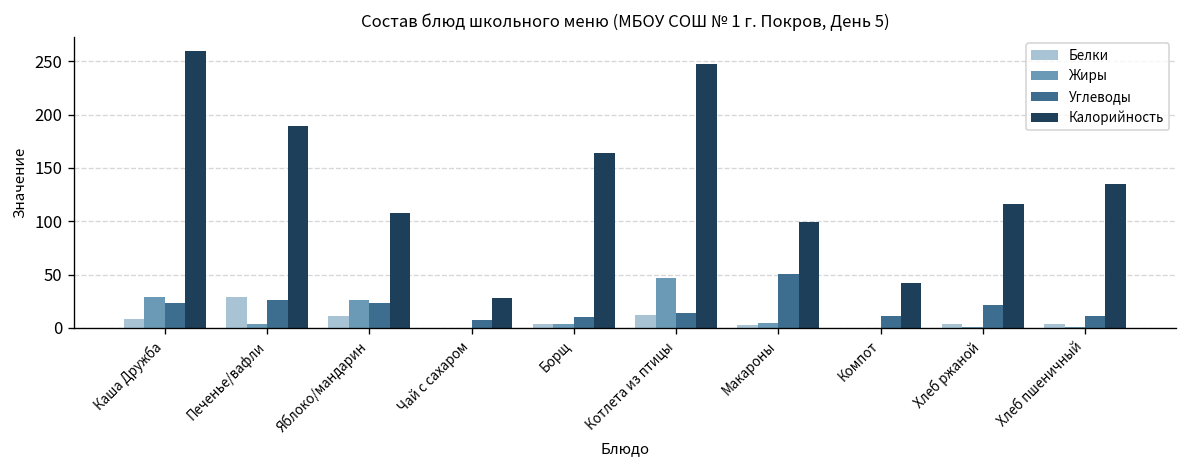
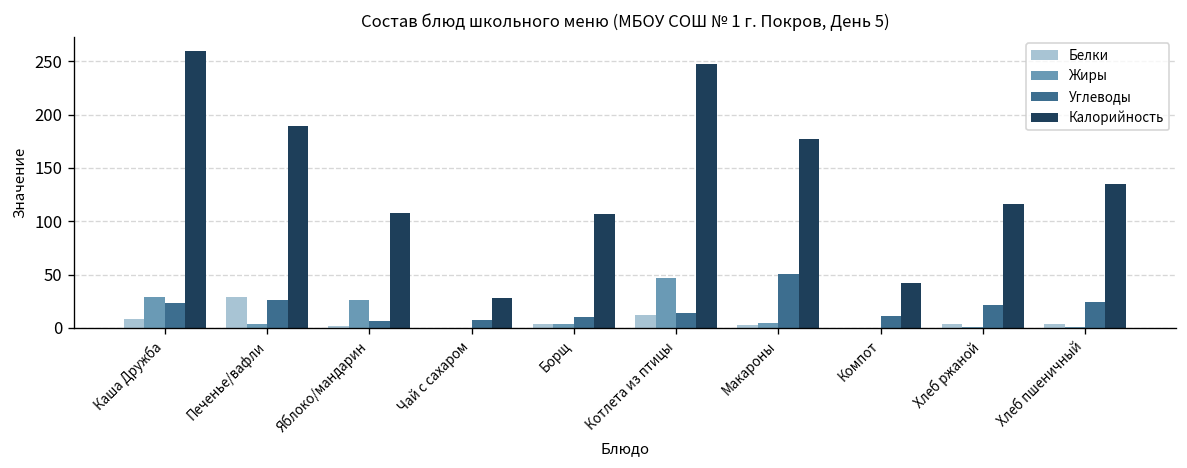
  {
    "Белки": {
      "Каша Дружба": 10,
      "Печенье/вафли": 30,
-     "Яблоко/мандарин": 10,
+     "Яблоко/мандарин": 0,
      "Чай с сахаром": 0,
      "Борщ": 0,
      "Котлета из птицы": 10,
      "Макароны": 0,
      "Компот": 0,
      "Хлеб ржаной": 0,
      "Хлеб пшеничный": 0
    },
    "Жиры": {
      "Каша Дружба": 30,
      "Печенье/вафли": 0,
      "Яблоко/мандарин": 30,
      "Чай с сахаром": 0,
      "Борщ": 0,
      "Котлета из птицы": 50,
      "Макароны": 0,
      "Компот": 0
    },
    "Углеводы": {
      "Каша Дружба": 20,
      "Печенье/вафли": 30,
-     "Яблоко/мандарин": 20,
+     "Яблоко/мандарин": 10,
      "Чай с сахаром": 10,
      "Борщ": 10,
      "Котлета из птицы": 10,
      "Макароны": 50,
      "Компот": 10,
      "Хлеб ржаной": 20,
-     "Хлеб пшеничный": 10
+     "Хлеб пшеничный": 20
    },
    "Калорийность": {
      "Каша Дружба": 260,
      "Печенье/вафли": 190,
      "Яблоко/мандарин": 110,
      "Чай с сахаром": 30,
-     "Борщ": 160,
+     "Борщ": 110,
      "Котлета из птицы": 250,
-     "Макароны": 100,
+     "Макароны": 180,
      "Компот": 40,
      "Хлеб ржаной": 120,
      "Хлеб пшеничный": 140
    }
  }
